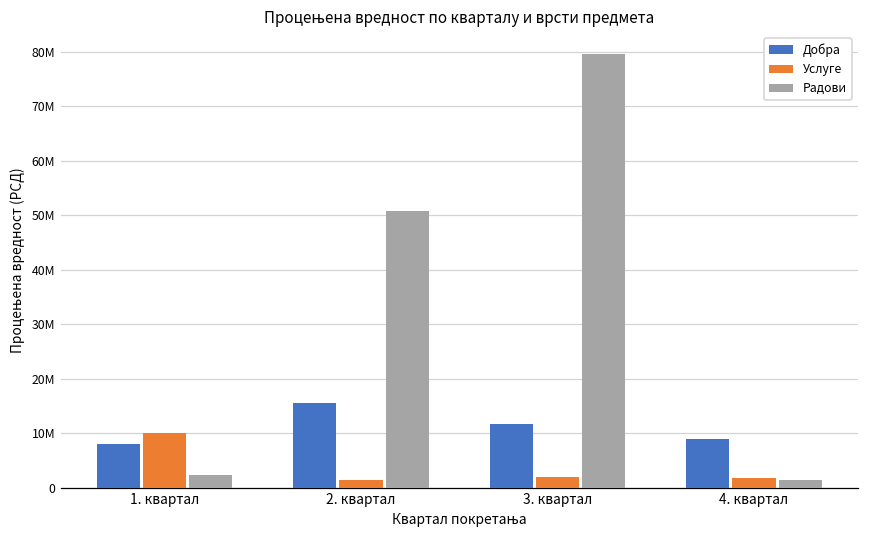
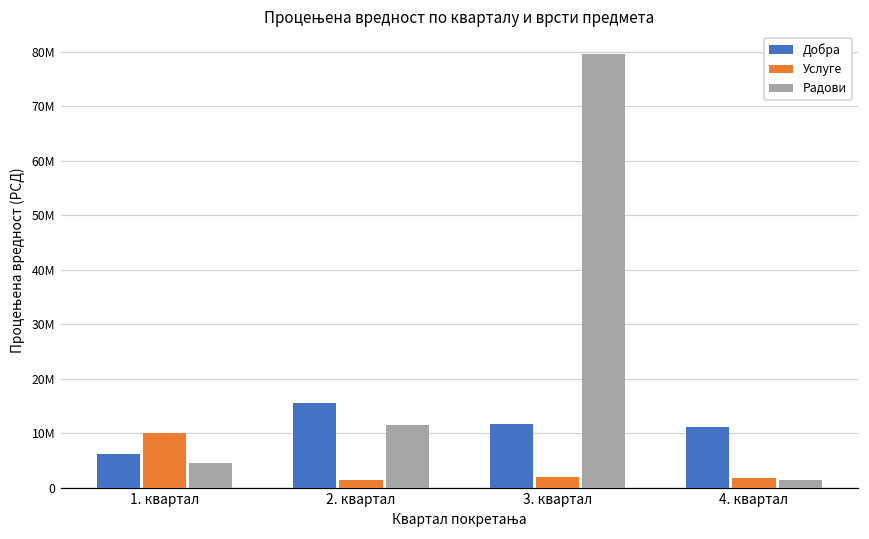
  {
    "Добра": {
-     "1. квартал": 8000000,
+     "1. квартал": 6000000,
      "2. квартал": 16000000,
      "3. квартал": 12000000,
-     "4. квартал": 9000000
+     "4. квартал": 11000000
    },
    "Услуге": {
      "1. квартал": 10000000,
      "2. квартал": 1000000,
      "3. квартал": 2000000,
      "4. квартал": 2000000
    },
    "Радови": {
-     "1. квартал": 2000000,
-     "2. квартал": 51000000,
+     "1. квартал": 5000000,
+     "2. квартал": 12000000,
      "3. квартал": 80000000,
      "4. квартал": 2000000
    }
  }
